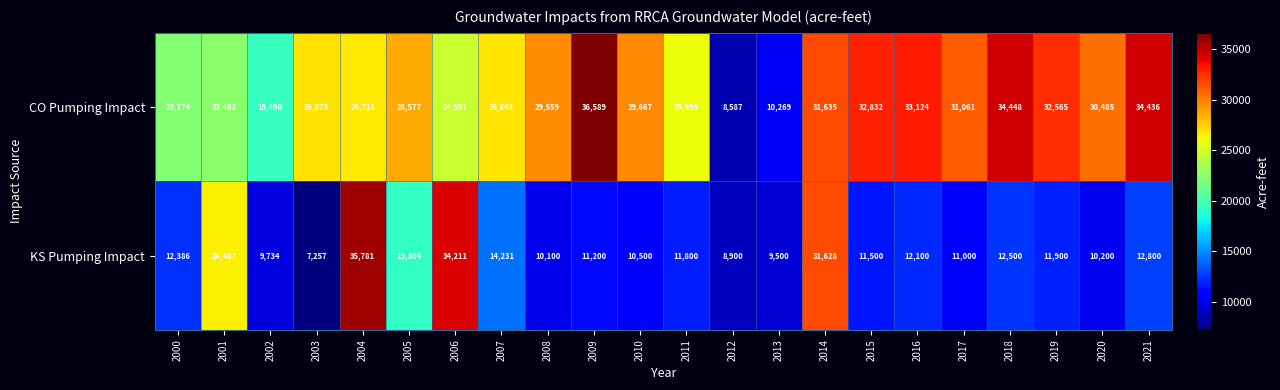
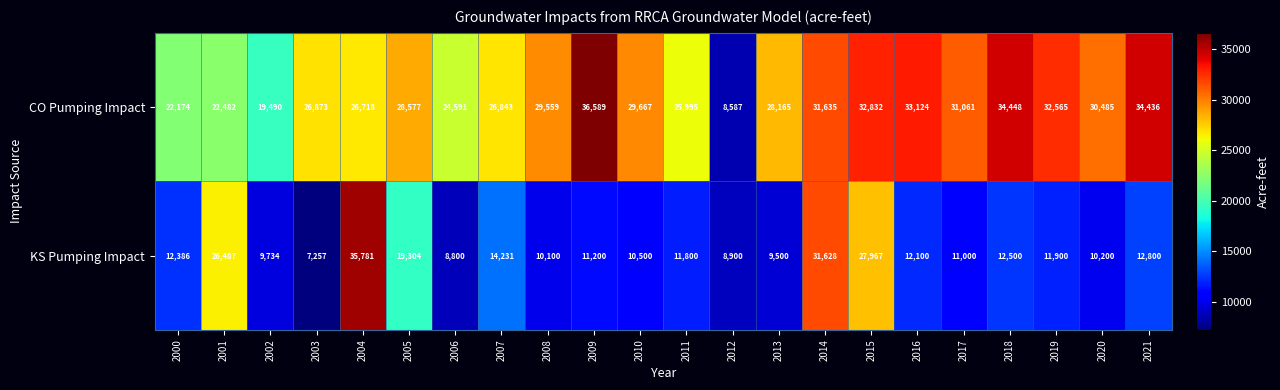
  {
    "CO Pumping Impact": {
      "2000": "22,174",
      "2001": "22,482",
      "2002": "19,490",
      "2003": "26,873",
      "2004": "26,718",
      "2005": "28,577",
      "2006": "24,591",
      "2007": "26,843",
      "2008": "29,559",
      "2009": "36,589",
      "2010": "29,667",
      "2011": "25,995",
      "2012": "8,587",
-     "2013": "10,269",
+     "2013": "28,165",
      "2014": "31,635",
      "2015": "32,832",
      "2016": "33,124",
      "2017": "31,061",
      "2018": "34,448",
      "2019": "32,565",
      "2020": "30,485",
      "2021": "34,436"
    },
    "KS Pumping Impact": {
      "2000": "12,386",
      "2001": "26,487",
      "2002": "9,734",
      "2003": "7,257",
      "2004": "35,781",
      "2005": "19,304",
-     "2006": "34,211",
+     "2006": "8,800",
      "2007": "14,231",
      "2008": "10,100",
      "2009": "11,200",
      "2010": "10,500",
      "2011": "11,800",
      "2012": "8,900",
      "2013": "9,500",
      "2014": "31,628",
-     "2015": "11,500",
+     "2015": "27,967",
      "2016": "12,100",
      "2017": "11,000",
      "2018": "12,500",
      "2019": "11,900",
      "2020": "10,200",
      "2021": "12,800"
    }
  }
